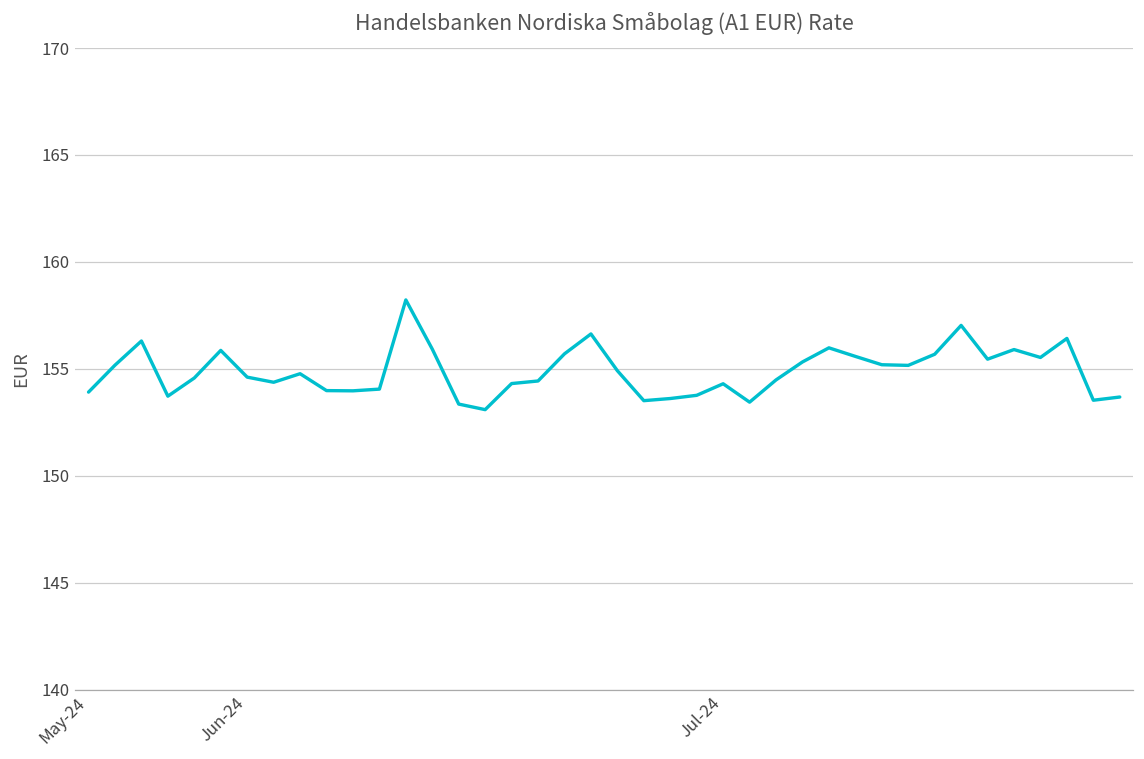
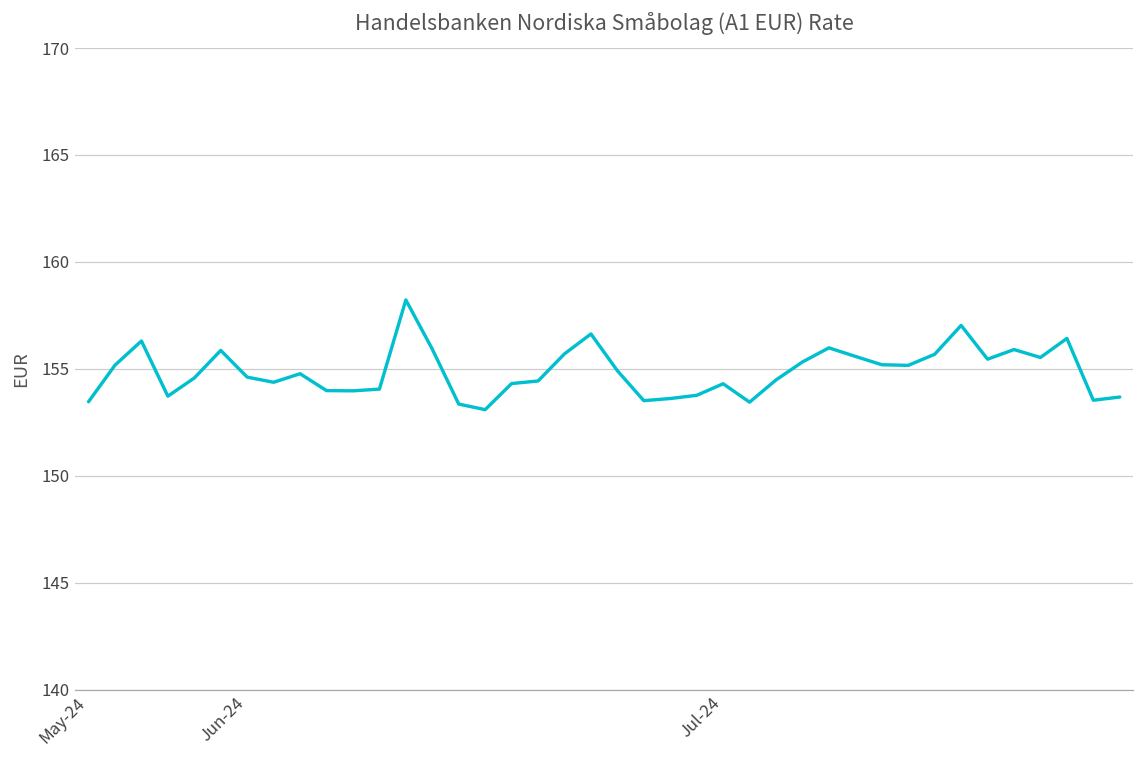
  {
-   "May-24": 153.9,
+   "May-24": 153.5,
    "Jun-24": 154.6,
    "Jul-24": 154.3
  }
